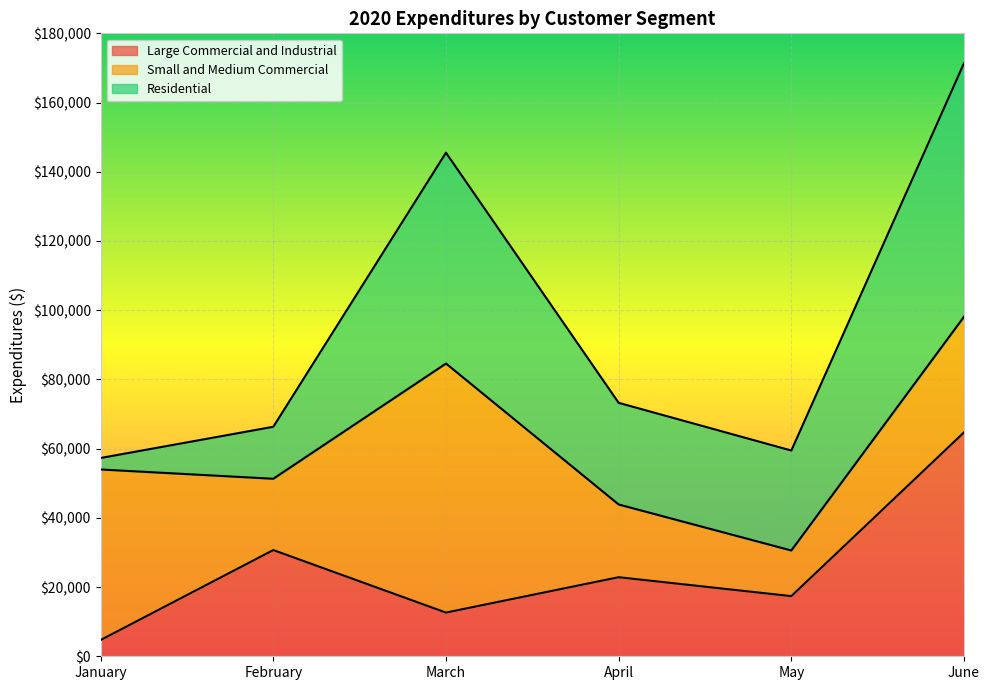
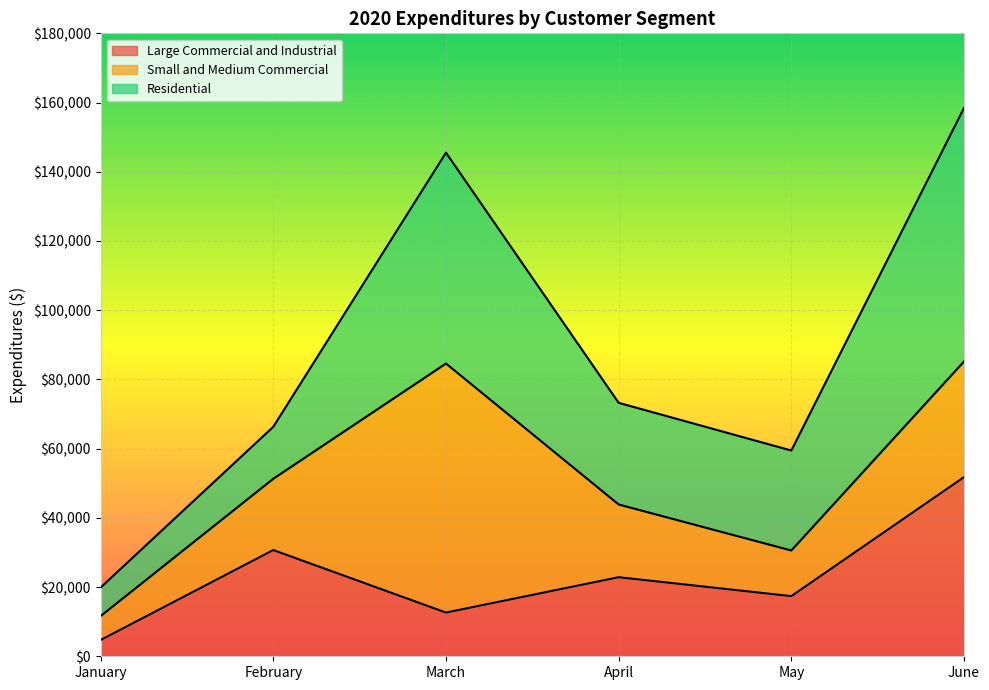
  {
    "Large Commercial and Industrial": {
      "January": "$5,000",
      "February": "$31,000",
      "March": "$13,000",
      "April": "$23,000",
      "May": "$17,000",
-     "June": "$65,000"
+     "June": "$52,000"
    },
    "Small and Medium Commercial": {
-     "January": "$49,000",
+     "January": "$7,000",
      "February": "$21,000",
      "March": "$72,000",
      "April": "$21,000",
      "May": "$13,000",
      "June": "$33,000"
    },
    "Residential": {
-     "January": "$3,000",
+     "January": "$8,000",
      "February": "$15,000",
      "March": "$61,000",
      "April": "$29,000",
      "May": "$29,000",
      "June": "$73,000"
    }
  }
